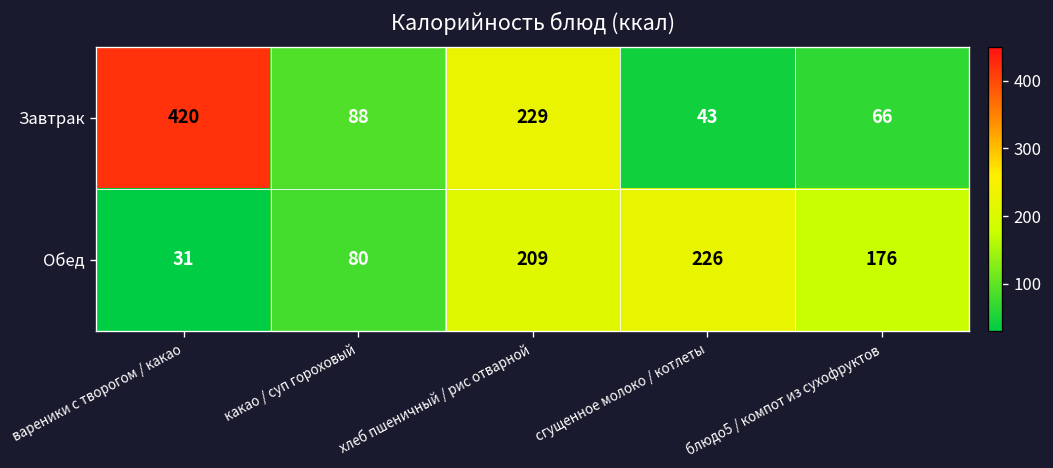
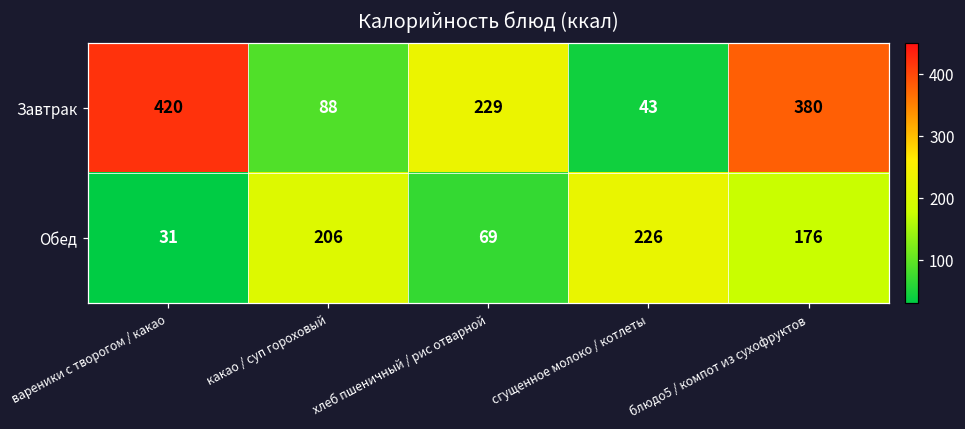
  {
    "Завтрак": {
      "вареники с творогом / какао": 420,
      "какао / суп гороховый": 88,
      "хлеб пшеничный / рис отварной": 229,
      "сгущенное молоко / котлеты": 43,
-     "блюдо5 / компот из сухофруктов": 66
+     "блюдо5 / компот из сухофруктов": 380
    },
    "Обед": {
      "вареники с творогом / какао": 31,
-     "какао / суп гороховый": 80,
-     "хлеб пшеничный / рис отварной": 209,
+     "какао / суп гороховый": 206,
+     "хлеб пшеничный / рис отварной": 69,
      "сгущенное молоко / котлеты": 226,
      "блюдо5 / компот из сухофруктов": 176
    }
  }
